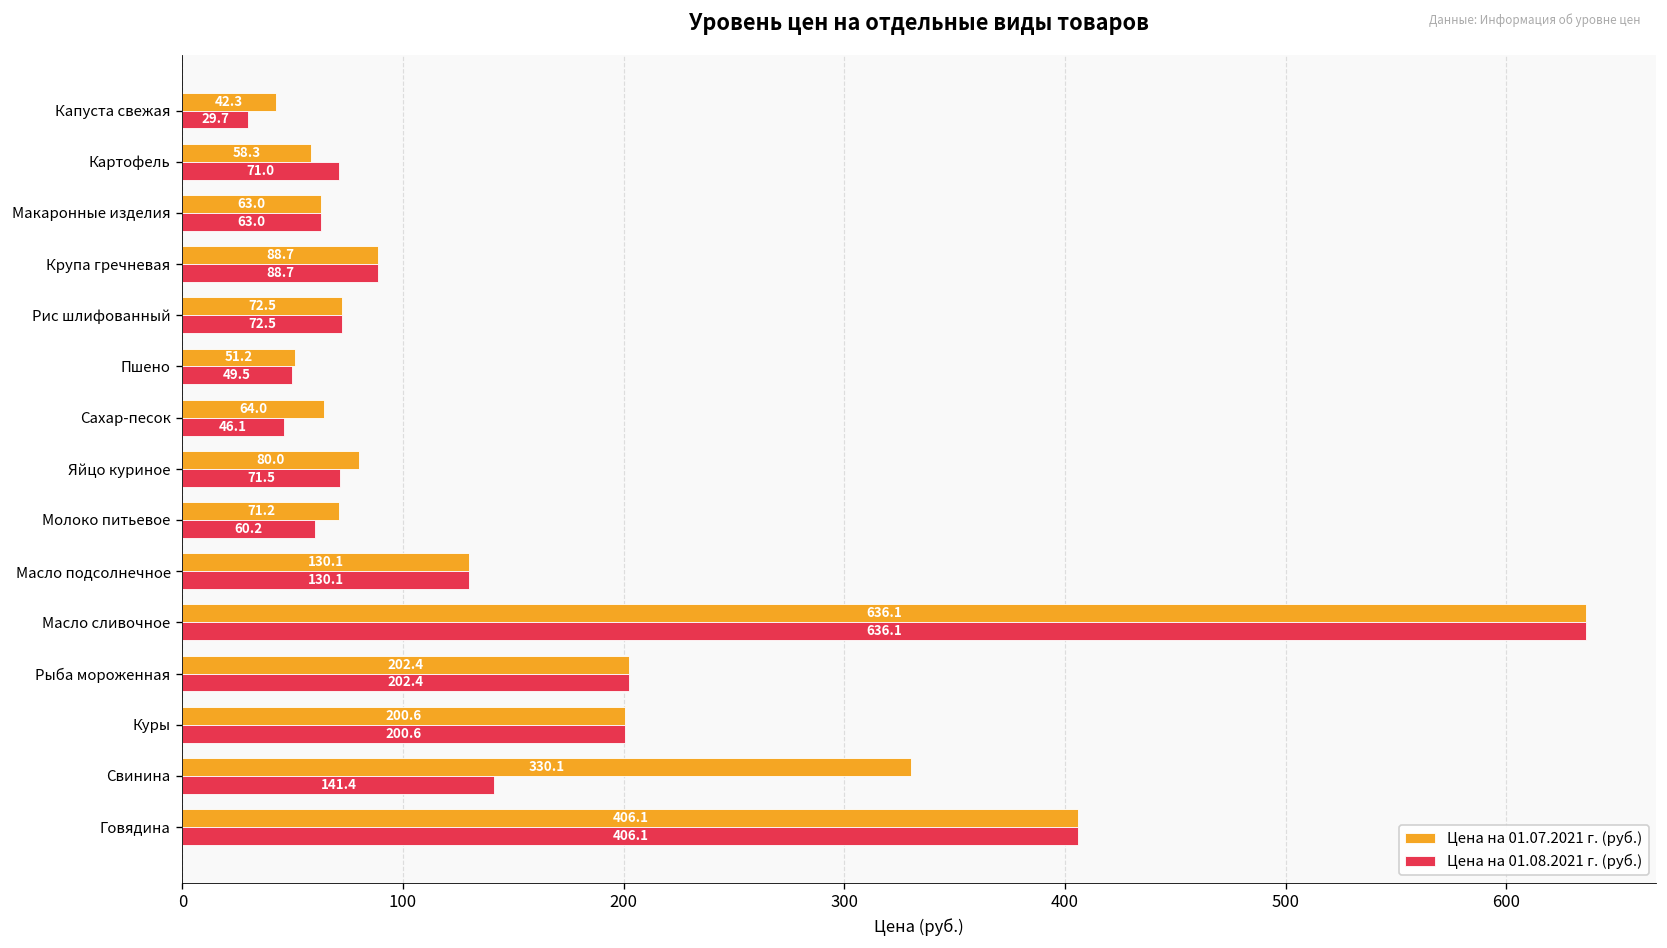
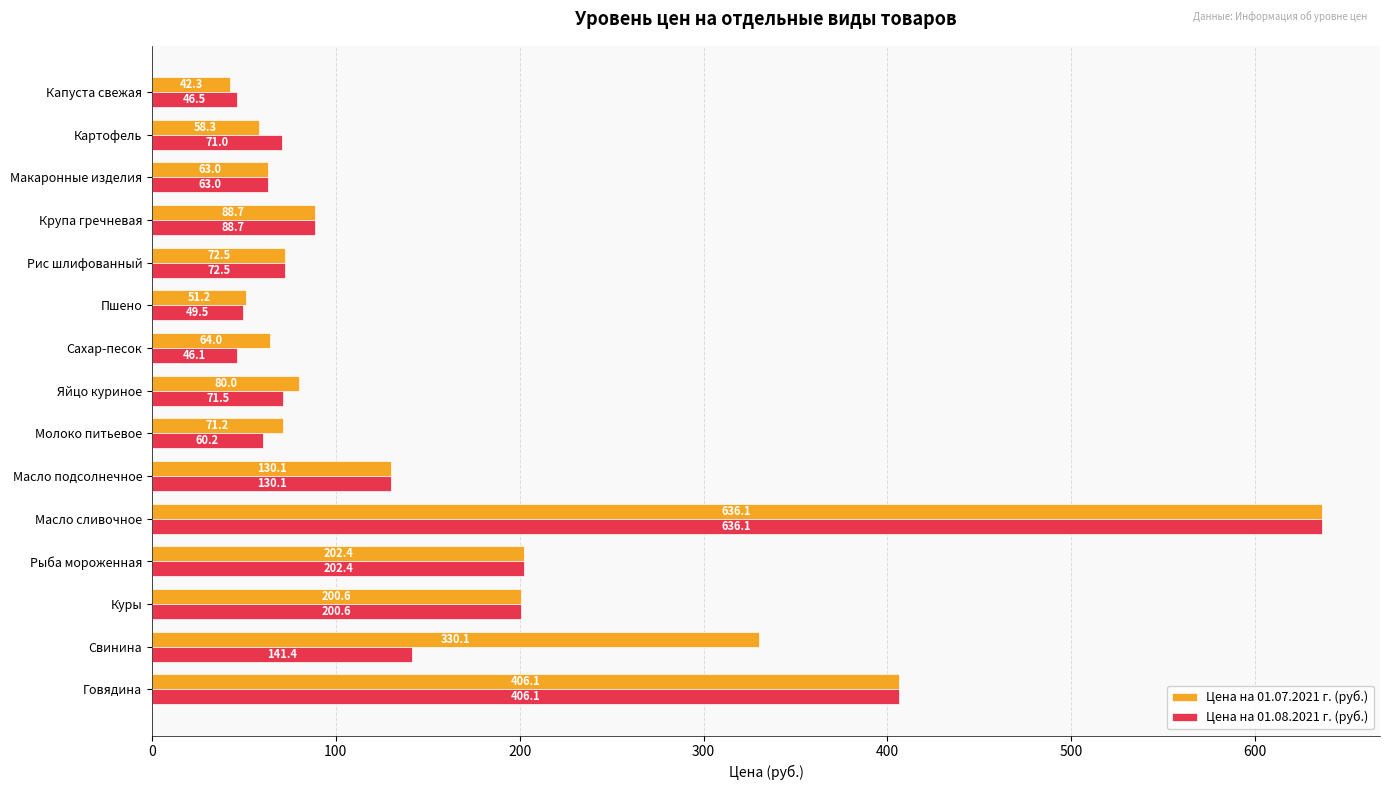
  {
    "Цена на 01.07.2021 г. (руб.)": {
      "Капуста свежая": 42.3,
      "Картофель": 58.3,
      "Макаронные изделия": 63.0,
      "Крупа гречневая": 88.7,
      "Рис шлифованный": 72.5,
      "Пшено": 51.2,
      "Сахар-песок": 64.0,
      "Яйцо куриное": 80.0,
      "Молоко питьевое": 71.2,
      "Масло подсолнечное": 130.1,
      "Масло сливочное": 636.1,
      "Рыба мороженная": 202.4,
      "Куры": 200.6,
      "Свинина": 330.1,
      "Говядина": 406.1
    },
    "Цена на 01.08.2021 г. (руб.)": {
-     "Капуста свежая": 29.7,
+     "Капуста свежая": 46.5,
      "Картофель": 71.0,
      "Макаронные изделия": 63.0,
      "Крупа гречневая": 88.7,
      "Рис шлифованный": 72.5,
      "Пшено": 49.5,
      "Сахар-песок": 46.1,
      "Яйцо куриное": 71.5,
      "Молоко питьевое": 60.2,
      "Масло подсолнечное": 130.1,
      "Масло сливочное": 636.1,
      "Рыба мороженная": 202.4,
      "Куры": 200.6,
      "Свинина": 141.4,
      "Говядина": 406.1
    }
  }
